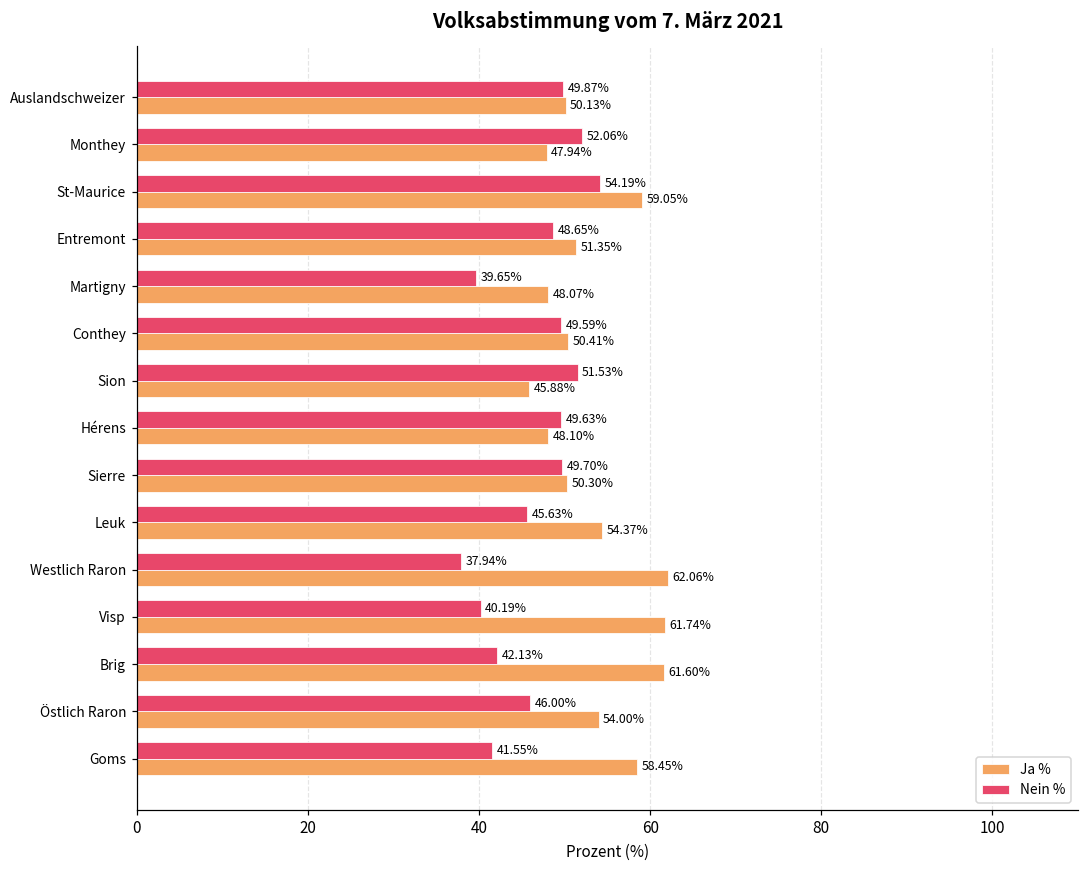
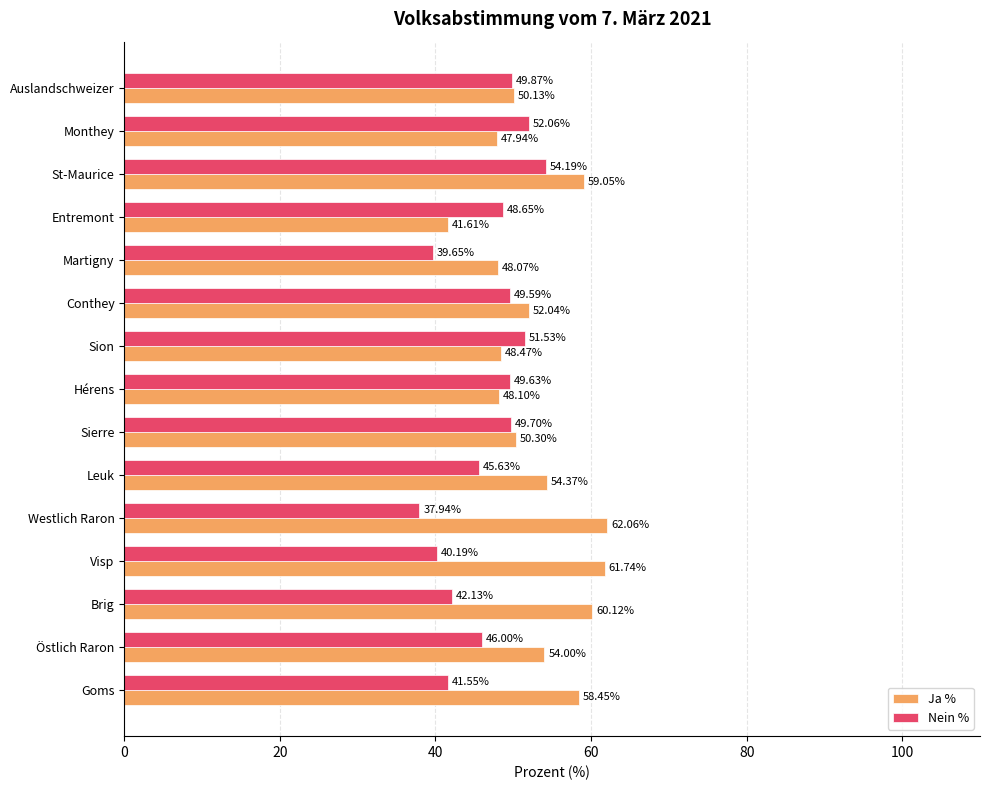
  {
    "Ja %": {
      "Auslandschweizer": "50.13%",
      "Monthey": "47.94%",
      "St-Maurice": "59.05%",
-     "Entremont": "51.35%",
+     "Entremont": "41.61%",
      "Martigny": "48.07%",
-     "Conthey": "50.41%",
-     "Sion": "45.88%",
+     "Conthey": "52.04%",
+     "Sion": "48.47%",
      "Hérens": "48.10%",
      "Sierre": "50.30%",
      "Leuk": "54.37%",
      "Westlich Raron": "62.06%",
      "Visp": "61.74%",
-     "Brig": "61.60%",
+     "Brig": "60.12%",
      "Östlich Raron": "54.00%",
      "Goms": "58.45%"
    },
    "Nein %": {
      "Auslandschweizer": "49.87%",
      "Monthey": "52.06%",
      "St-Maurice": "54.19%",
      "Entremont": "48.65%",
      "Martigny": "39.65%",
      "Conthey": "49.59%",
      "Sion": "51.53%",
      "Hérens": "49.63%",
      "Sierre": "49.70%",
      "Leuk": "45.63%",
      "Westlich Raron": "37.94%",
      "Visp": "40.19%",
      "Brig": "42.13%",
      "Östlich Raron": "46.00%",
      "Goms": "41.55%"
    }
  }
